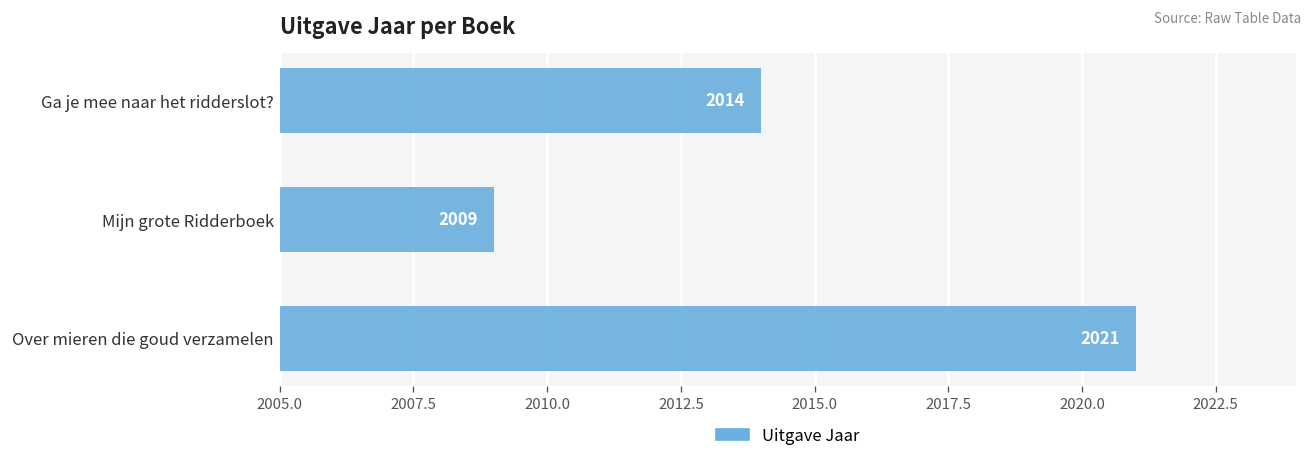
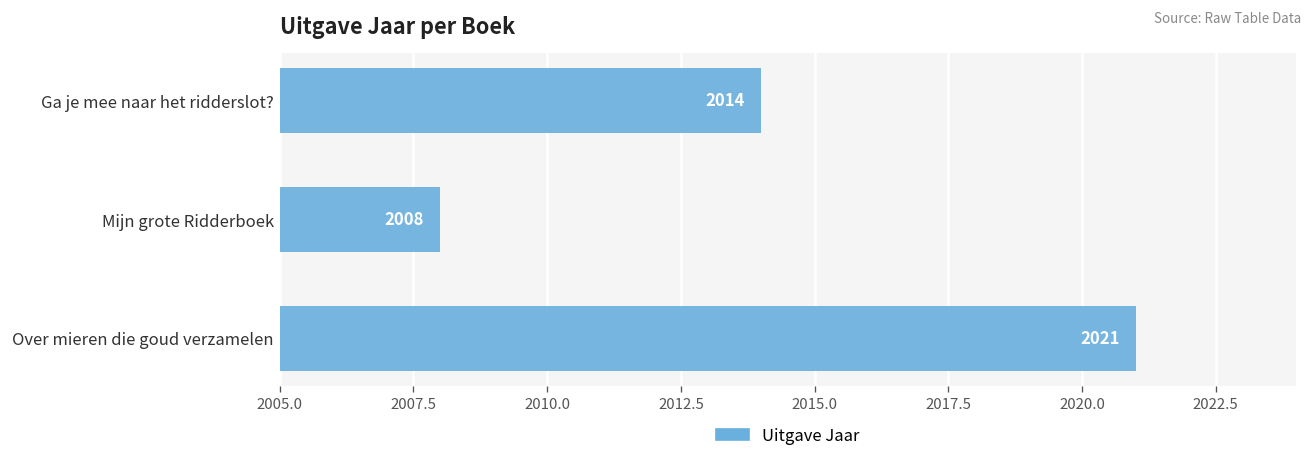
  {
    "Ga je mee naar het ridderslot?": 2014,
-   "Mijn grote Ridderboek": 2009,
+   "Mijn grote Ridderboek": 2008,
    "Over mieren die goud verzamelen": 2021
  }
